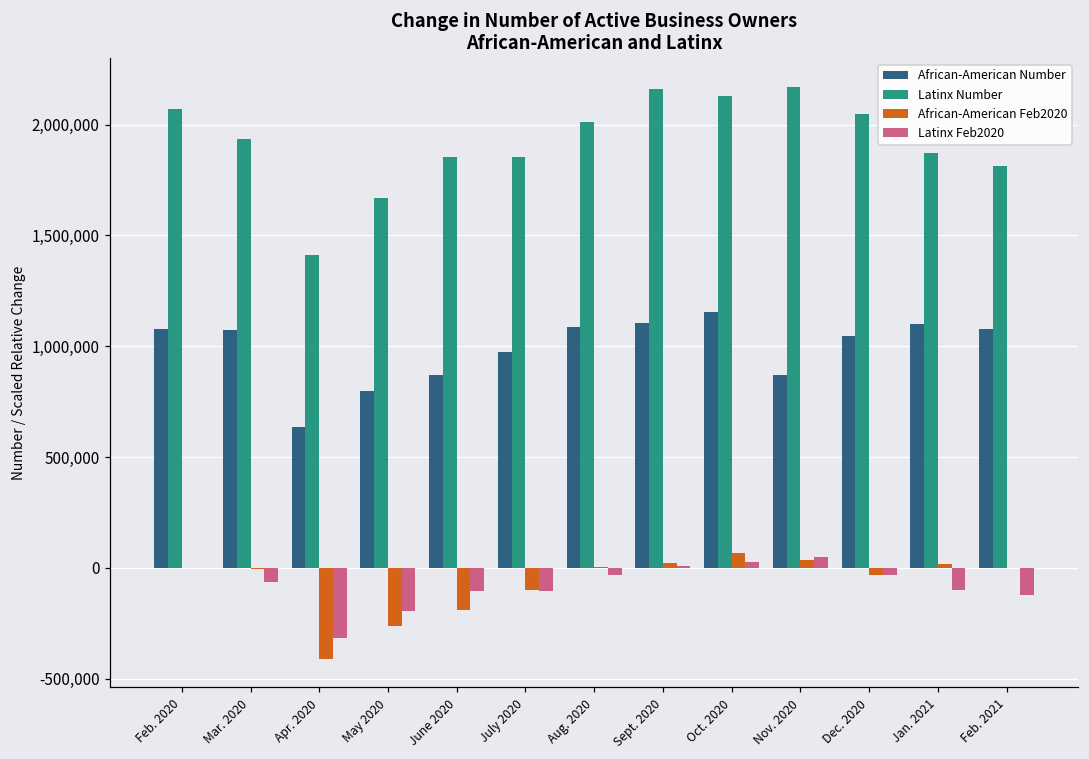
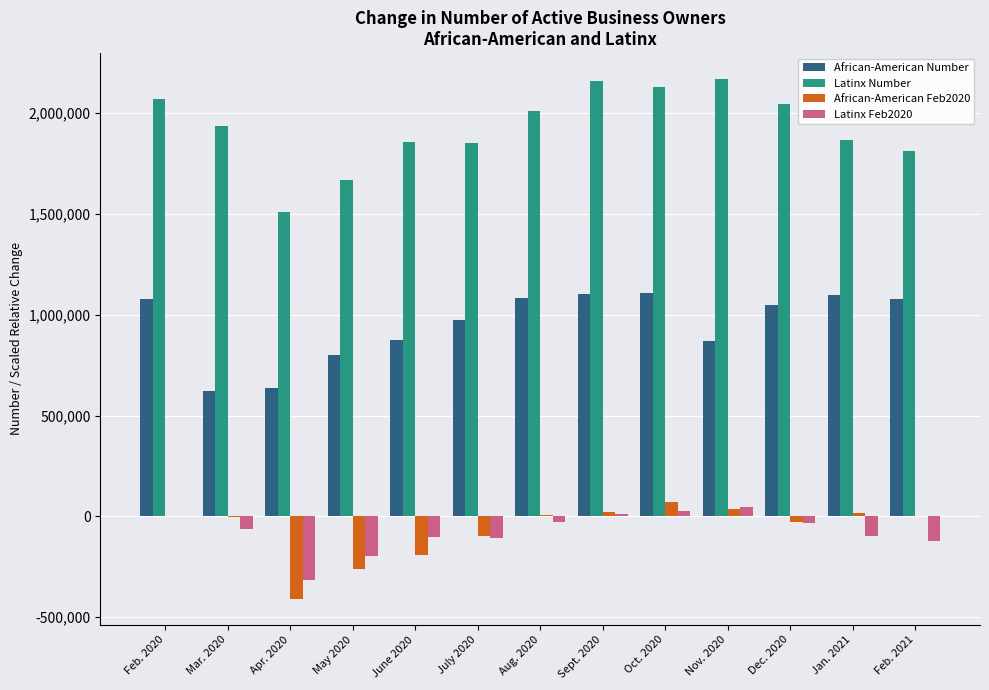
  {
    "African-American Number": {
      "Feb. 2020": "1,080,000",
-     "Mar. 2020": "1,070,000",
+     "Mar. 2020": "620,000",
      "Apr. 2020": "640,000",
      "May 2020": "800,000",
      "June 2020": "870,000",
      "July 2020": "970,000",
      "Aug. 2020": "1,080,000",
      "Sept. 2020": "1,100,000",
-     "Oct. 2020": "1,150,000",
+     "Oct. 2020": "1,110,000",
      "Nov. 2020": "870,000",
      "Dec. 2020": "1,050,000",
      "Jan. 2021": "1,100,000",
      "Feb. 2021": "1,080,000"
    },
    "Latinx Number": {
      "Feb. 2020": "2,070,000",
      "Mar. 2020": "1,940,000",
-     "Apr. 2020": "1,410,000",
+     "Apr. 2020": "1,510,000",
      "May 2020": "1,670,000",
      "June 2020": "1,860,000",
      "July 2020": "1,850,000",
      "Aug. 2020": "2,010,000",
      "Sept. 2020": "2,160,000",
      "Oct. 2020": "2,130,000",
      "Nov. 2020": "2,170,000",
      "Dec. 2020": "2,050,000",
      "Jan. 2021": "1,870,000",
      "Feb. 2021": "1,810,000"
    },
    "African-American Feb2020": {
      "Feb. 2020": "0",
      "Apr. 2020": "-410,000",
      "May 2020": "-260,000",
      "June 2020": "-190,000",
      "July 2020": "-100,000",
      "Sept. 2020": "20,000",
      "Oct. 2020": "70,000",
      "Nov. 2020": "30,000",
      "Dec. 2020": "-30,000",
      "Jan. 2021": "20,000"
    },
    "Latinx Feb2020": {
      "Feb. 2020": "0",
      "Mar. 2020": "-60,000",
      "Apr. 2020": "-320,000",
      "May 2020": "-190,000",
      "June 2020": "-100,000",
      "July 2020": "-110,000",
      "Aug. 2020": "-30,000",
      "Oct. 2020": "30,000",
      "Nov. 2020": "50,000",
      "Dec. 2020": "-30,000",
      "Jan. 2021": "-100,000",
      "Feb. 2021": "-120,000"
    }
  }
